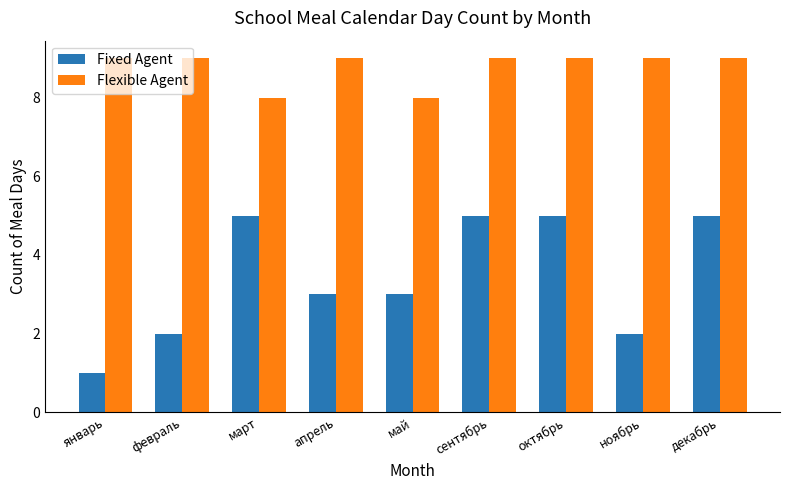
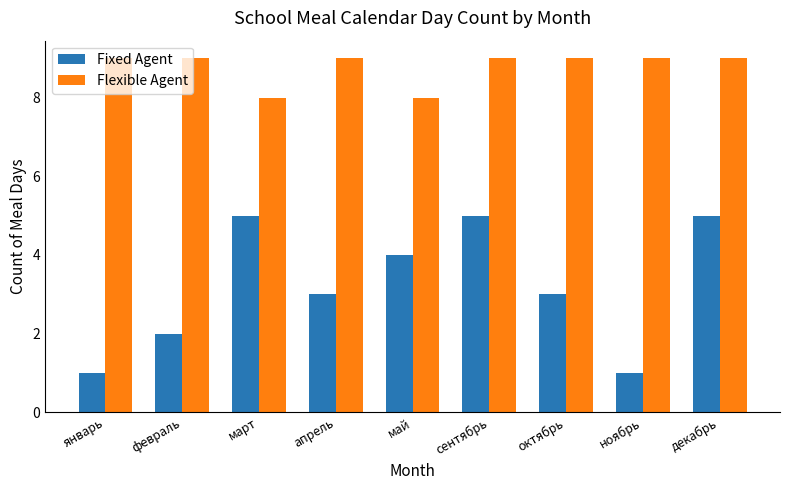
  {
    "Fixed Agent": {
      "январь": 1,
      "февраль": 2,
      "март": 5,
      "апрель": 3,
-     "май": 3,
+     "май": 4,
      "сентябрь": 5,
-     "октябрь": 5,
-     "ноябрь": 2,
+     "октябрь": 3,
+     "ноябрь": 1,
      "декабрь": 5
    },
    "Flexible Agent": {
      "февраль": 9,
      "март": 8,
      "апрель": 9,
      "май": 8,
      "сентябрь": 9,
      "октябрь": 9,
      "ноябрь": 9,
      "декабрь": 9
    }
  }
